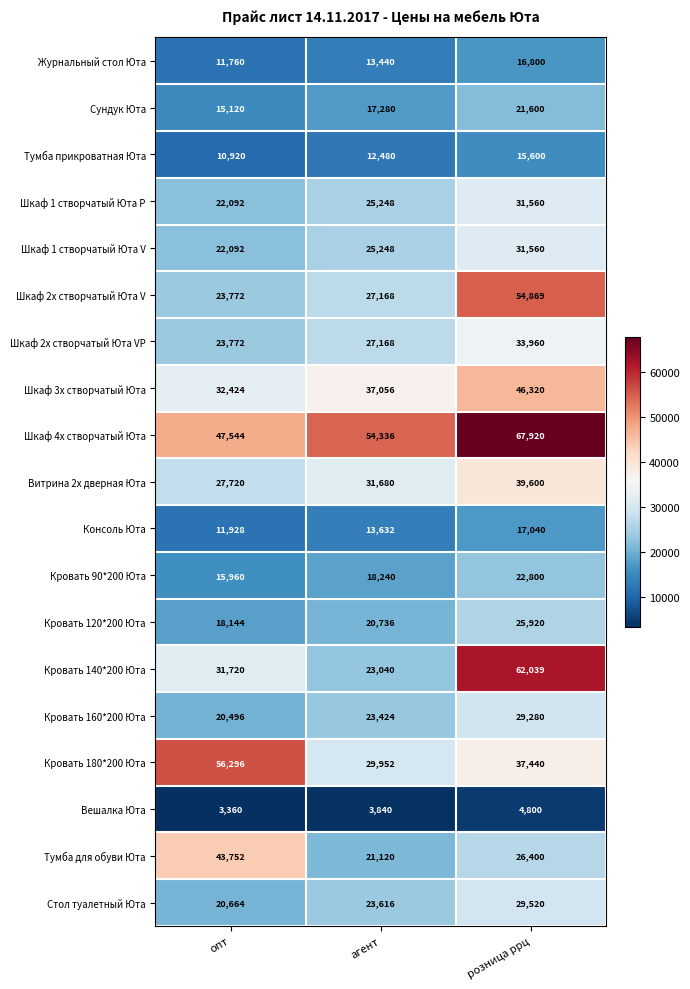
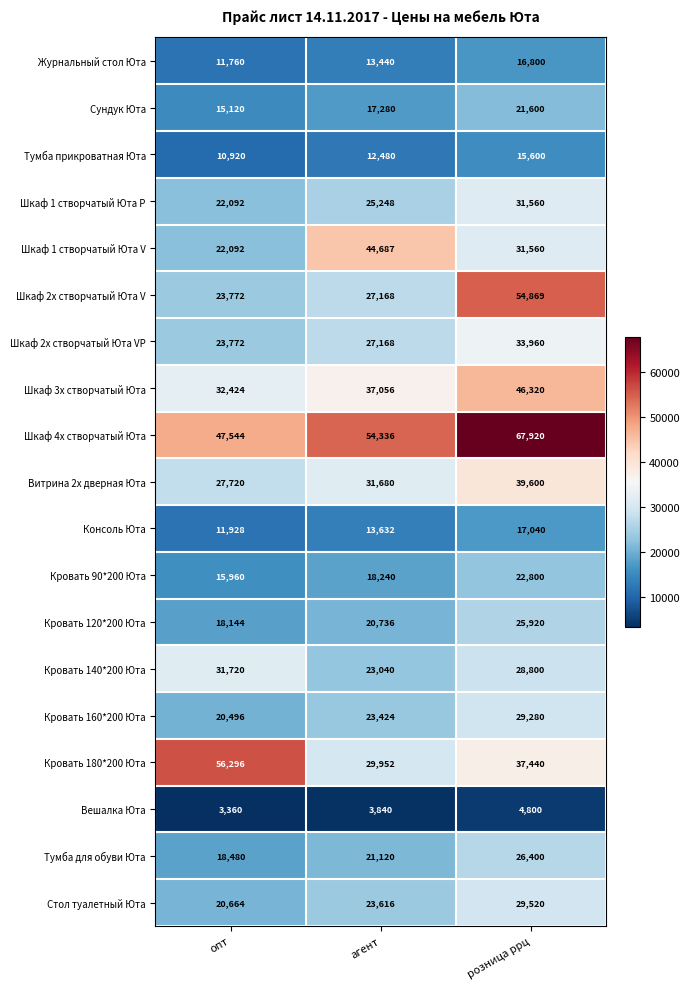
  {
    "Журнальный стол Юта": {
      "опт": "11,760",
      "агент": "13,440",
      "розница ррц": "16,800"
    },
    "Сундук Юта": {
      "опт": "15,120",
      "агент": "17,280",
      "розница ррц": "21,600"
    },
    "Тумба прикроватная Юта": {
      "опт": "10,920",
      "агент": "12,480",
      "розница ррц": "15,600"
    },
    "Шкаф 1 створчатый Юта P": {
      "опт": "22,092",
      "агент": "25,248",
      "розница ррц": "31,560"
    },
    "Шкаф 1 створчатый Юта V": {
      "опт": "22,092",
-     "агент": "25,248",
+     "агент": "44,687",
      "розница ррц": "31,560"
    },
    "Шкаф 2х створчатый Юта V": {
      "опт": "23,772",
      "агент": "27,168",
      "розница ррц": "54,869"
    },
    "Шкаф 2х створчатый Юта VP": {
      "опт": "23,772",
      "агент": "27,168",
      "розница ррц": "33,960"
    },
    "Шкаф 3х створчатый Юта": {
      "опт": "32,424",
      "агент": "37,056",
      "розница ррц": "46,320"
    },
    "Шкаф 4х створчатый Юта": {
      "опт": "47,544",
      "агент": "54,336",
      "розница ррц": "67,920"
    },
    "Витрина 2х дверная Юта": {
      "опт": "27,720",
      "агент": "31,680",
      "розница ррц": "39,600"
    },
    "Консоль Юта": {
      "опт": "11,928",
      "агент": "13,632",
      "розница ррц": "17,040"
    },
    "Кровать 90*200 Юта": {
      "опт": "15,960",
      "агент": "18,240",
      "розница ррц": "22,800"
    },
    "Кровать 120*200 Юта": {
      "опт": "18,144",
      "агент": "20,736",
      "розница ррц": "25,920"
    },
    "Кровать 140*200 Юта": {
      "опт": "31,720",
      "агент": "23,040",
-     "розница ррц": "62,039"
+     "розница ррц": "28,800"
    },
    "Кровать 160*200 Юта": {
      "опт": "20,496",
      "агент": "23,424",
      "розница ррц": "29,280"
    },
    "Кровать 180*200 Юта": {
      "опт": "56,296",
      "агент": "29,952",
      "розница ррц": "37,440"
    },
    "Вешалка Юта": {
      "опт": "3,360",
      "агент": "3,840",
      "розница ррц": "4,800"
    },
    "Тумба для обуви Юта": {
-     "опт": "43,752",
+     "опт": "18,480",
      "агент": "21,120",
      "розница ррц": "26,400"
    },
    "Стол туалетный Юта": {
      "опт": "20,664",
      "агент": "23,616",
      "розница ррц": "29,520"
    }
  }
